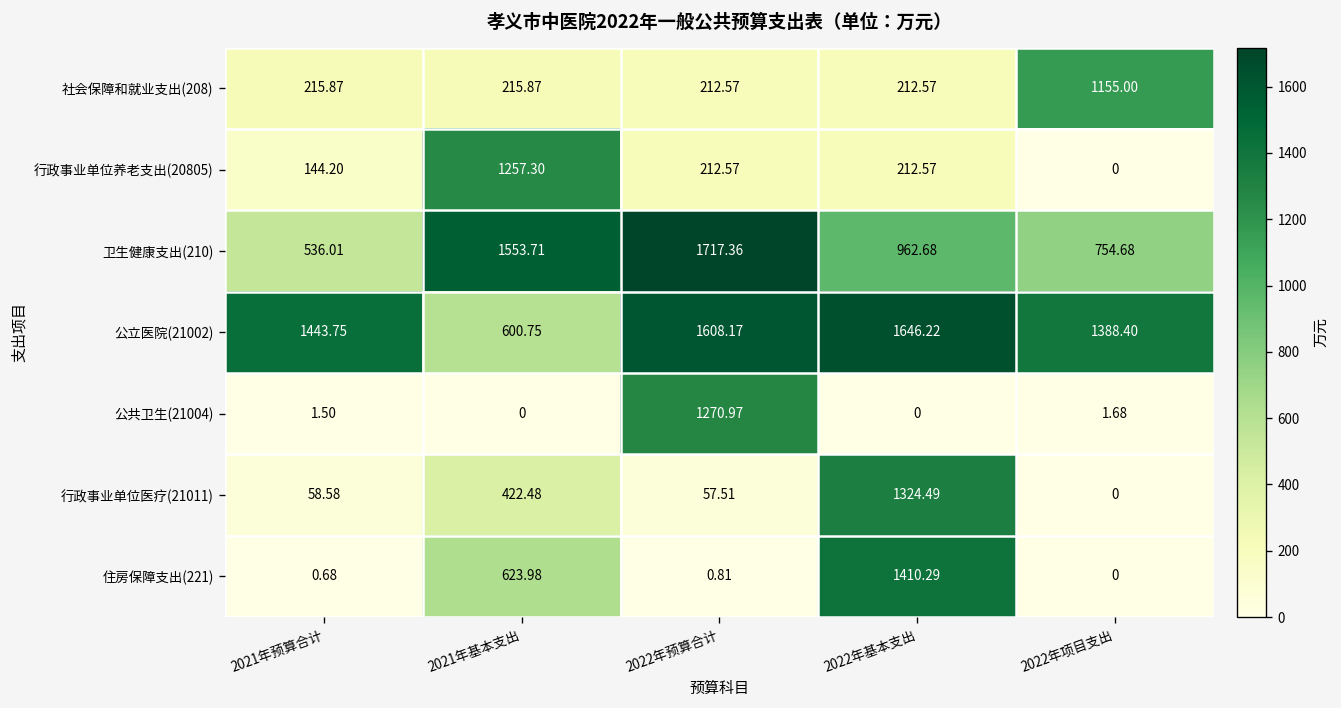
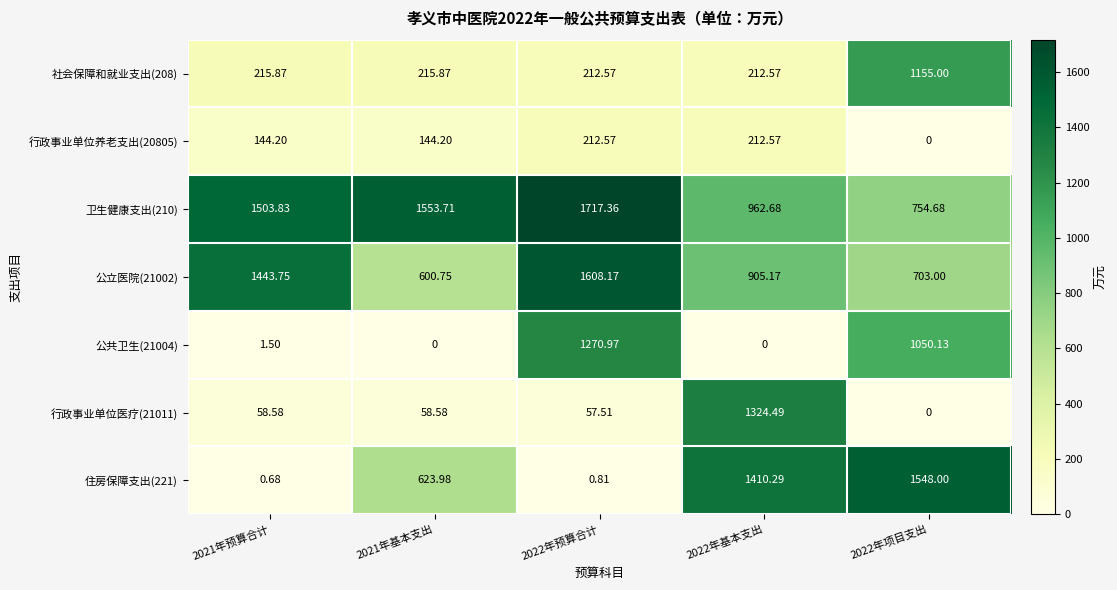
  {
    "社会保障和就业支出(208)": {
      "2021年预算合计": 215.87,
      "2021年基本支出": 215.87,
      "2022年预算合计": 212.57,
      "2022年基本支出": 212.57,
      "2022年项目支出": 1155.00
    },
    "行政事业单位养老支出(20805)": {
      "2021年预算合计": 144.20,
-     "2021年基本支出": 1257.30,
+     "2021年基本支出": 144.20,
      "2022年预算合计": 212.57,
      "2022年基本支出": 212.57,
      "2022年项目支出": 0
    },
    "卫生健康支出(210)": {
-     "2021年预算合计": 536.01,
+     "2021年预算合计": 1503.83,
      "2021年基本支出": 1553.71,
      "2022年预算合计": 1717.36,
      "2022年基本支出": 962.68,
      "2022年项目支出": 754.68
    },
    "公立医院(21002)": {
      "2021年预算合计": 1443.75,
      "2021年基本支出": 600.75,
      "2022年预算合计": 1608.17,
-     "2022年基本支出": 1646.22,
-     "2022年项目支出": 1388.40
+     "2022年基本支出": 905.17,
+     "2022年项目支出": 703.00
    },
    "公共卫生(21004)": {
      "2021年预算合计": 1.50,
      "2021年基本支出": 0,
      "2022年预算合计": 1270.97,
      "2022年基本支出": 0,
-     "2022年项目支出": 1.68
+     "2022年项目支出": 1050.13
    },
    "行政事业单位医疗(21011)": {
      "2021年预算合计": 58.58,
-     "2021年基本支出": 422.48,
+     "2021年基本支出": 58.58,
      "2022年预算合计": 57.51,
      "2022年基本支出": 1324.49,
      "2022年项目支出": 0
    },
    "住房保障支出(221)": {
      "2021年预算合计": 0.68,
      "2021年基本支出": 623.98,
      "2022年预算合计": 0.81,
      "2022年基本支出": 1410.29,
-     "2022年项目支出": 0
+     "2022年项目支出": 1548.00
    }
  }
